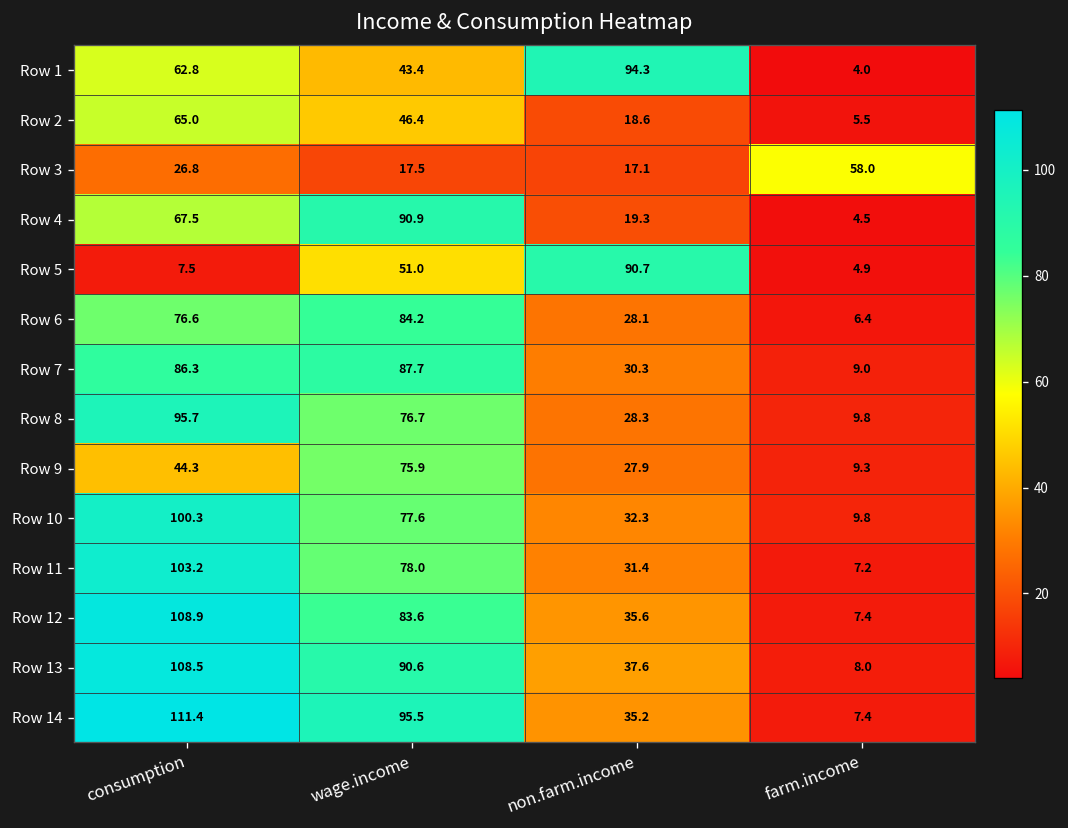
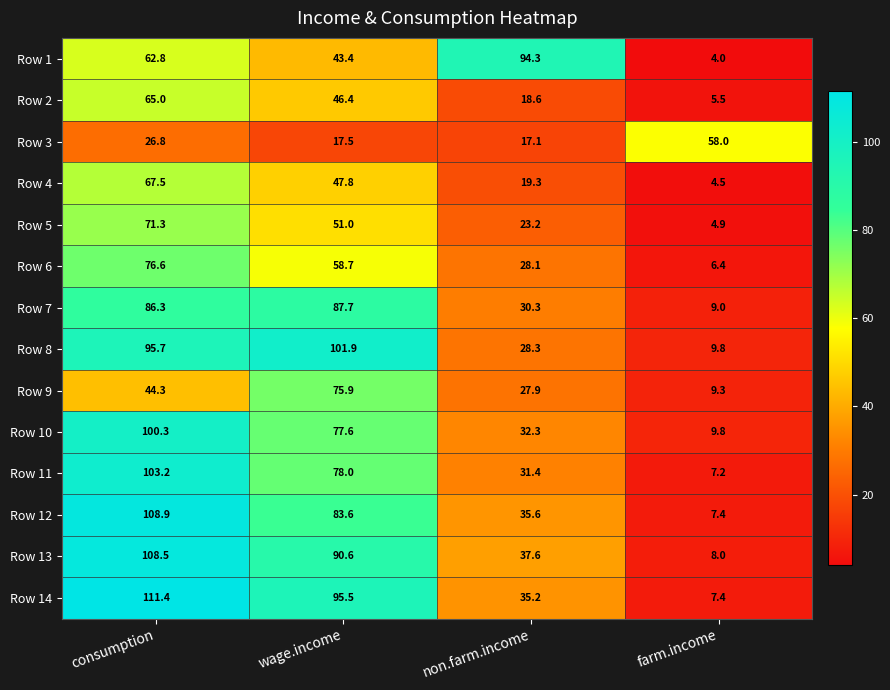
  {
    "Row 1": {
      "consumption": 62.8,
      "wage.income": 43.4,
      "non.farm.income": 94.3,
      "farm.income": 4.0
    },
    "Row 2": {
      "consumption": 65.0,
      "wage.income": 46.4,
      "non.farm.income": 18.6,
      "farm.income": 5.5
    },
    "Row 3": {
      "consumption": 26.8,
      "wage.income": 17.5,
      "non.farm.income": 17.1,
      "farm.income": 58.0
    },
    "Row 4": {
      "consumption": 67.5,
-     "wage.income": 90.9,
+     "wage.income": 47.8,
      "non.farm.income": 19.3,
      "farm.income": 4.5
    },
    "Row 5": {
-     "consumption": 7.5,
+     "consumption": 71.3,
      "wage.income": 51.0,
-     "non.farm.income": 90.7,
+     "non.farm.income": 23.2,
      "farm.income": 4.9
    },
    "Row 6": {
      "consumption": 76.6,
-     "wage.income": 84.2,
+     "wage.income": 58.7,
      "non.farm.income": 28.1,
      "farm.income": 6.4
    },
    "Row 7": {
      "consumption": 86.3,
      "wage.income": 87.7,
      "non.farm.income": 30.3,
      "farm.income": 9.0
    },
    "Row 8": {
      "consumption": 95.7,
-     "wage.income": 76.7,
+     "wage.income": 101.9,
      "non.farm.income": 28.3,
      "farm.income": 9.8
    },
    "Row 9": {
      "consumption": 44.3,
      "wage.income": 75.9,
      "non.farm.income": 27.9,
      "farm.income": 9.3
    },
    "Row 10": {
      "consumption": 100.3,
      "wage.income": 77.6,
      "non.farm.income": 32.3,
      "farm.income": 9.8
    },
    "Row 11": {
      "consumption": 103.2,
      "wage.income": 78.0,
      "non.farm.income": 31.4,
      "farm.income": 7.2
    },
    "Row 12": {
      "consumption": 108.9,
      "wage.income": 83.6,
      "non.farm.income": 35.6,
      "farm.income": 7.4
    },
    "Row 13": {
      "consumption": 108.5,
      "wage.income": 90.6,
      "non.farm.income": 37.6,
      "farm.income": 8.0
    },
    "Row 14": {
      "consumption": 111.4,
      "wage.income": 95.5,
      "non.farm.income": 35.2,
      "farm.income": 7.4
    }
  }
